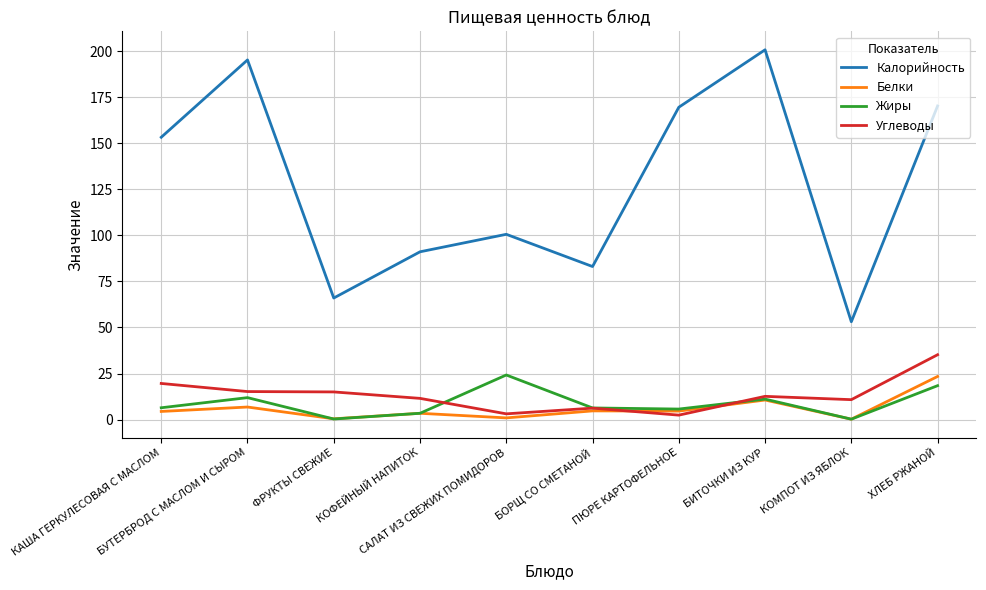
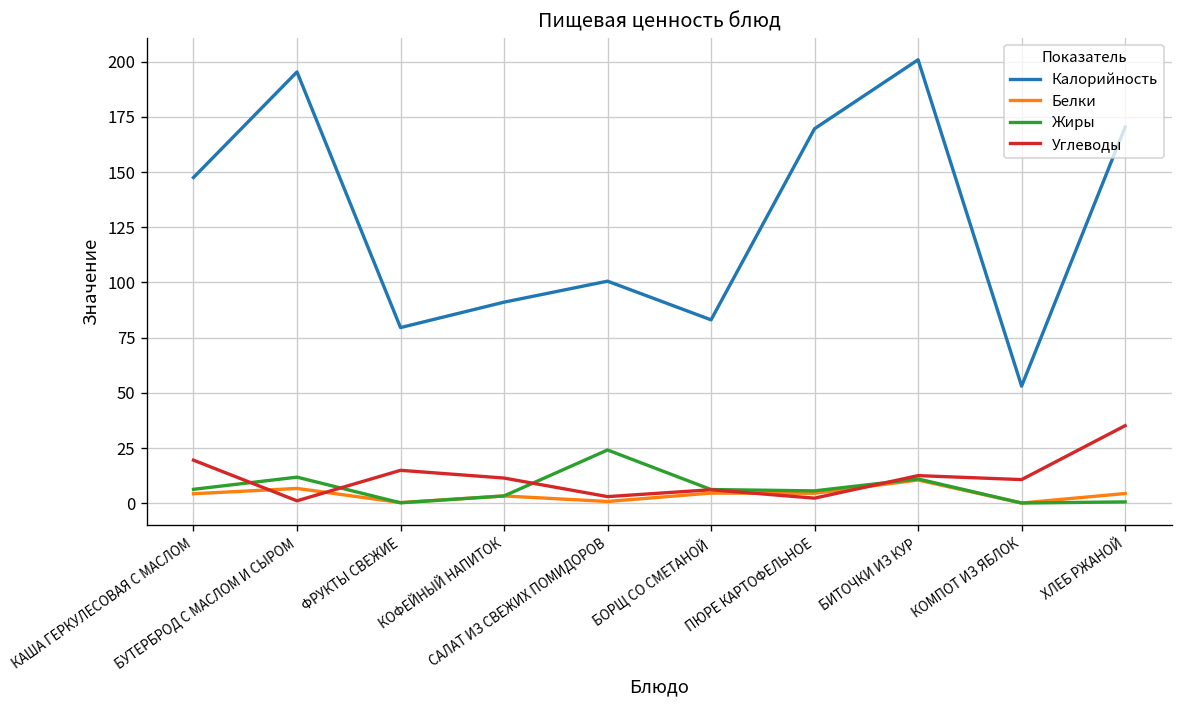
  {
    "Калорийность": {
-     "КАША ГЕРКУЛЕСОВАЯ С МАСЛОМ": 153,
+     "КАША ГЕРКУЛЕСОВАЯ С МАСЛОМ": 148,
      "БУТЕРБРОД С МАСЛОМ И СЫРОМ": 195,
-     "ФРУКТЫ СВЕЖИЕ": 66,
+     "ФРУКТЫ СВЕЖИЕ": 80,
      "КОФЕЙНЫЙ НАПИТОК": 91,
      "САЛАТ ИЗ СВЕЖИХ ПОМИДОРОВ": 101,
      "БОРЩ СО СМЕТАНОЙ": 83,
      "ПЮРЕ КАРТОФЕЛЬНОЕ": 170,
      "БИТОЧКИ ИЗ КУР": 201,
      "КОМПОТ ИЗ ЯБЛОК": 53
    },
    "Белки": {
      "КАША ГЕРКУЛЕСОВАЯ С МАСЛОМ": 4,
      "БУТЕРБРОД С МАСЛОМ И СЫРОМ": 7,
      "САЛАТ ИЗ СВЕЖИХ ПОМИДОРОВ": 1,
      "БОРЩ СО СМЕТАНОЙ": 5,
-     "ХЛЕБ РЖАНОЙ": 23
+     "ХЛЕБ РЖАНОЙ": 5
    },
    "Жиры": {
      "КАША ГЕРКУЛЕСОВАЯ С МАСЛОМ": 6,
      "БУТЕРБРОД С МАСЛОМ И СЫРОМ": 12,
      "САЛАТ ИЗ СВЕЖИХ ПОМИДОРОВ": 24,
-     "ХЛЕБ РЖАНОЙ": 18
+     "ХЛЕБ РЖАНОЙ": 1
    },
    "Углеводы": {
      "КАША ГЕРКУЛЕСОВАЯ С МАСЛОМ": 20,
-     "БУТЕРБРОД С МАСЛОМ И СЫРОМ": 15,
+     "БУТЕРБРОД С МАСЛОМ И СЫРОМ": 1,
      "ФРУКТЫ СВЕЖИЕ": 15,
      "КОФЕЙНЫЙ НАПИТОК": 12,
      "САЛАТ ИЗ СВЕЖИХ ПОМИДОРОВ": 3,
      "ПЮРЕ КАРТОФЕЛЬНОЕ": 2,
      "БИТОЧКИ ИЗ КУР": 13,
      "КОМПОТ ИЗ ЯБЛОК": 11,
      "ХЛЕБ РЖАНОЙ": 35
    }
  }
